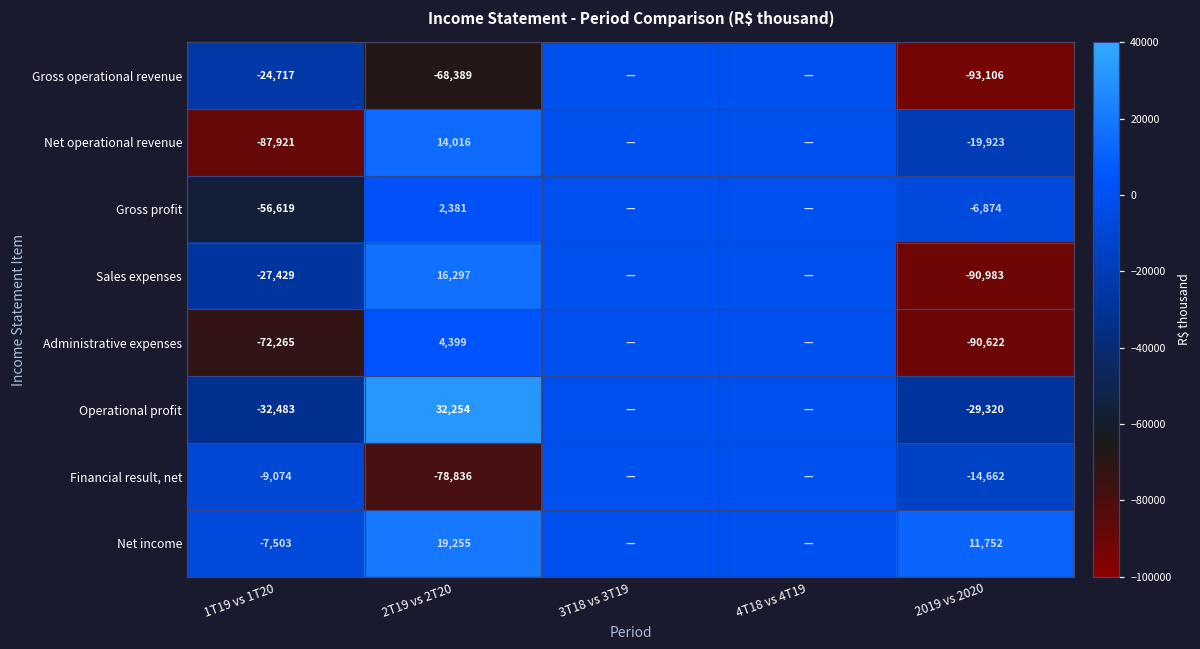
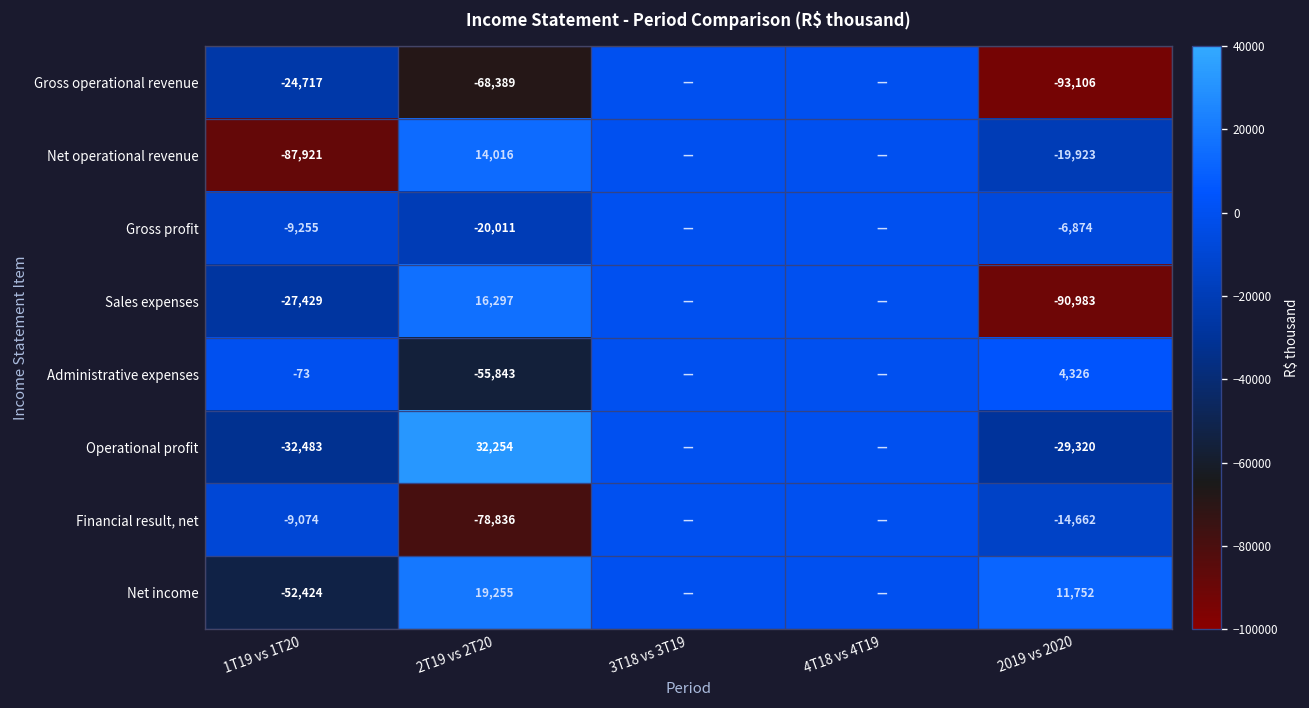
  {
    "Gross operational revenue": {
      "1T19 vs 1T20": "-24,717",
      "2T19 vs 2T20": "-68,389",
      "2019 vs 2020": "-93,106"
    },
    "Net operational revenue": {
      "1T19 vs 1T20": "-87,921",
      "2T19 vs 2T20": "14,016",
      "2019 vs 2020": "-19,923"
    },
    "Gross profit": {
-     "1T19 vs 1T20": "-56,619",
-     "2T19 vs 2T20": "2,381",
+     "1T19 vs 1T20": "-9,255",
+     "2T19 vs 2T20": "-20,011",
      "2019 vs 2020": "-6,874"
    },
    "Sales expenses": {
      "1T19 vs 1T20": "-27,429",
      "2T19 vs 2T20": "16,297",
      "2019 vs 2020": "-90,983"
    },
    "Administrative expenses": {
-     "1T19 vs 1T20": "-72,265",
-     "2T19 vs 2T20": "4,399",
-     "2019 vs 2020": "-90,622"
+     "1T19 vs 1T20": "-73",
+     "2T19 vs 2T20": "-55,843",
+     "2019 vs 2020": "4,326"
    },
    "Operational profit": {
      "1T19 vs 1T20": "-32,483",
      "2T19 vs 2T20": "32,254",
      "2019 vs 2020": "-29,320"
    },
    "Financial result, net": {
      "1T19 vs 1T20": "-9,074",
      "2T19 vs 2T20": "-78,836",
      "2019 vs 2020": "-14,662"
    },
    "Net income": {
-     "1T19 vs 1T20": "-7,503",
+     "1T19 vs 1T20": "-52,424",
      "2T19 vs 2T20": "19,255",
      "2019 vs 2020": "11,752"
    }
  }
